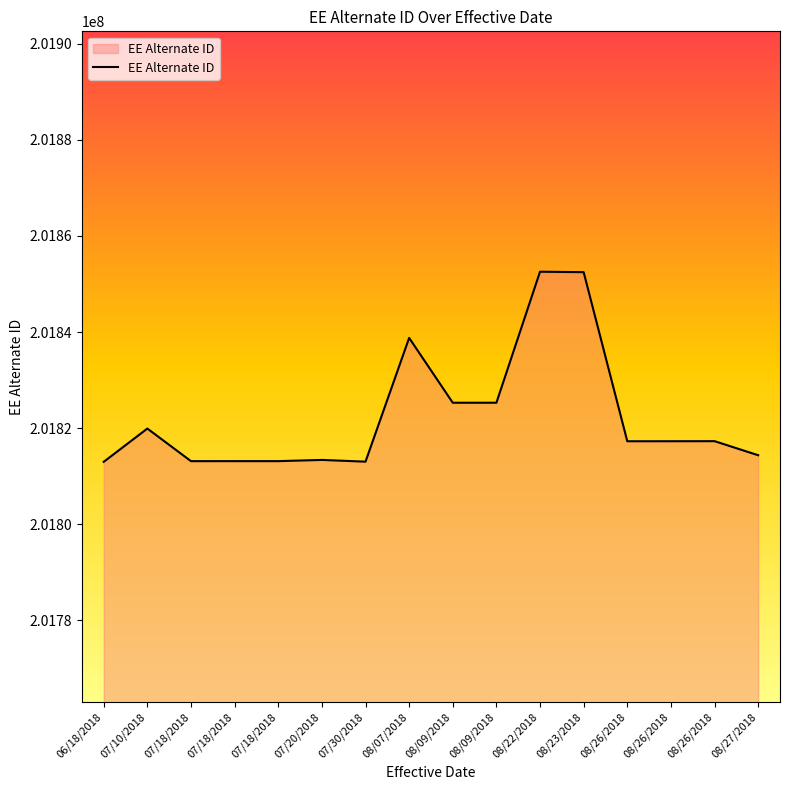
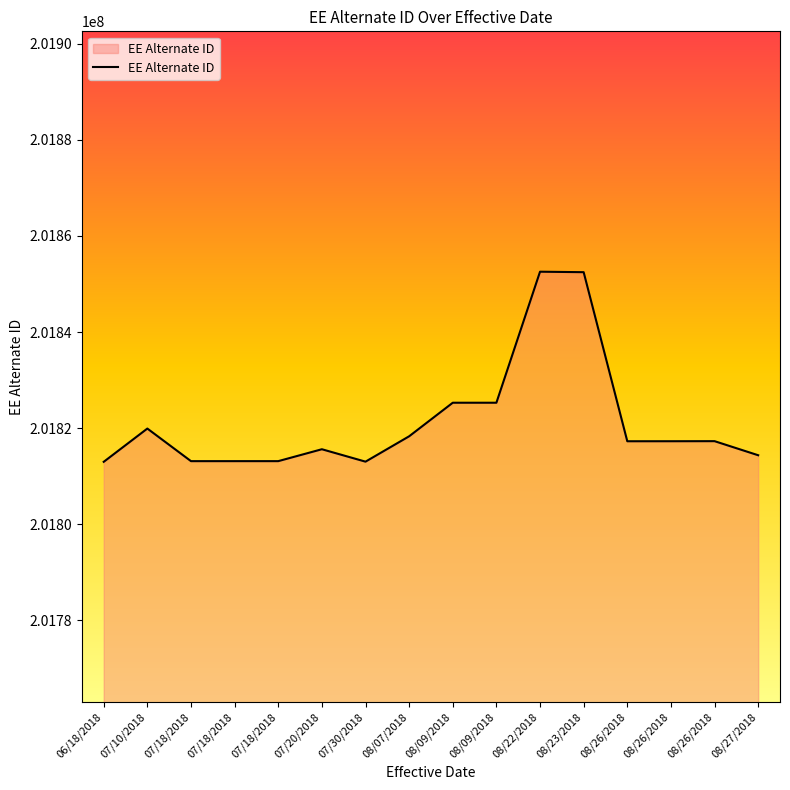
  {
    "06/18/2018": 201813000,
    "07/10/2018": 201820000,
-   "07/20/2018": 201813000,
+   "07/20/2018": 201816000,
    "07/30/2018": 201813000,
-   "08/07/2018": 201839000,
+   "08/07/2018": 201818000,
    "08/22/2018": 201853000,
    "08/23/2018": 201852000,
    "08/27/2018": 201814000
  }
